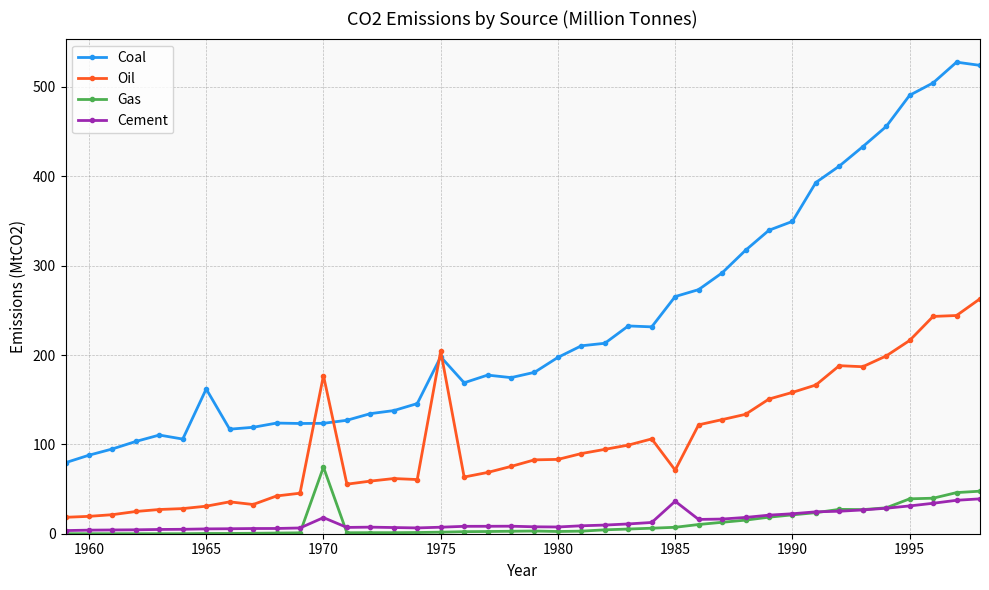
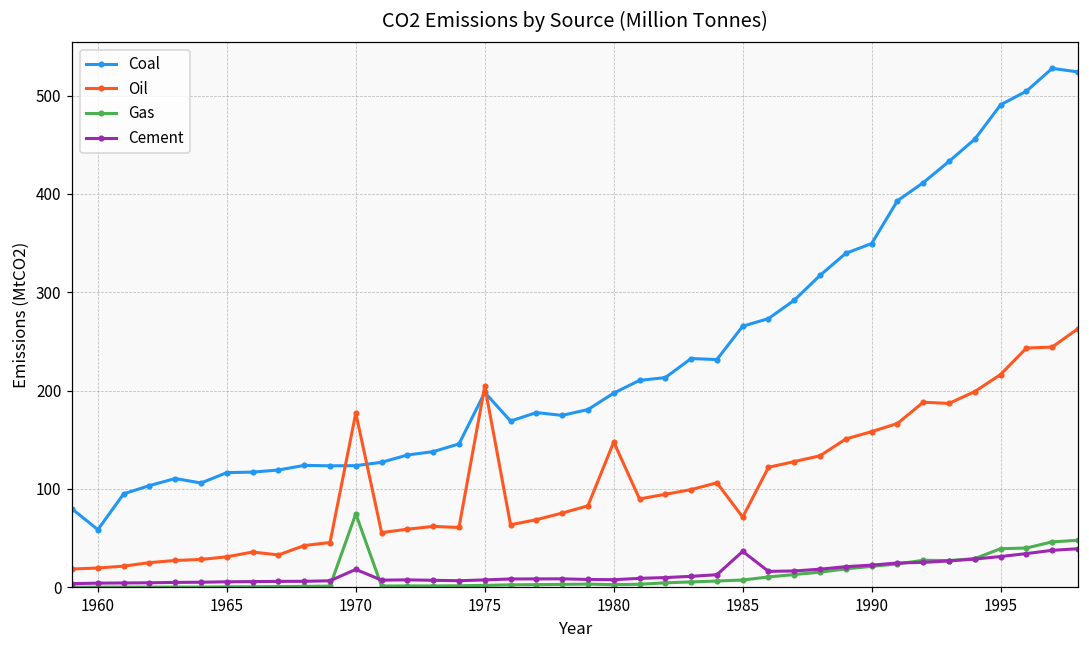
  {
    "Coal": {
-     "1960": 90,
-     "1965": 160,
+     "1960": 60,
+     "1965": 120,
      "1970": 120,
      "1975": 200,
      "1980": 200,
      "1985": 270,
      "1990": 350,
      "1995": 490
    },
    "Oil": {
      "1960": 20,
      "1965": 30,
      "1970": 180,
      "1975": 200,
-     "1980": 80,
+     "1980": 150,
      "1985": 70,
      "1990": 160,
      "1995": 220
    },
    "Gas": {
      "1960": 0,
      "1965": 0,
      "1970": 70,
      "1975": 0,
      "1980": 0,
      "1985": 10,
      "1995": 40
    },
    "Cement": {
      "1960": 0,
      "1965": 10,
      "1970": 20,
      "1975": 10,
      "1980": 10,
      "1985": 40,
      "1995": 30
    }
  }
